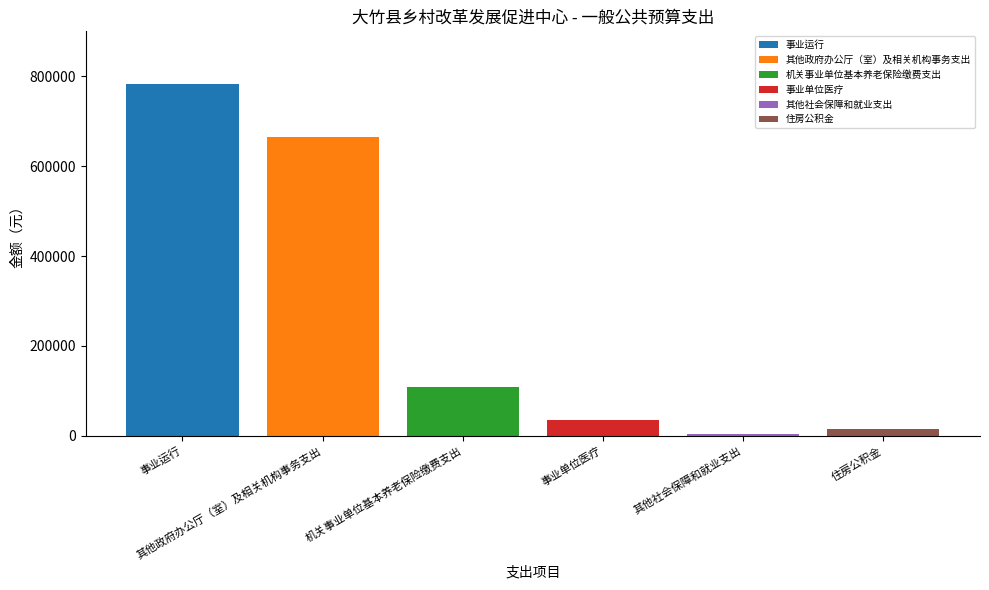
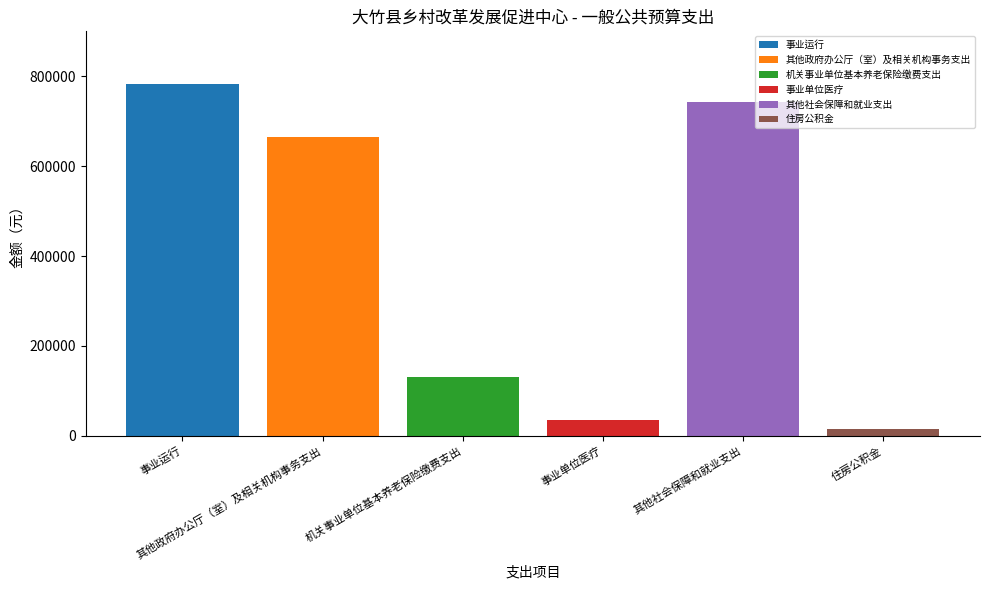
  {
    "事业运行": 780000,
    "其他政府办公厅（室）及相关机构事务支出": 670000,
-   "机关事业单位基本养老保险缴费支出": 110000,
+   "机关事业单位基本养老保险缴费支出": 130000,
    "事业单位医疗": 30000,
-   "其他社会保障和就业支出": 0,
+   "其他社会保障和就业支出": 740000,
    "住房公积金": 10000
  }
